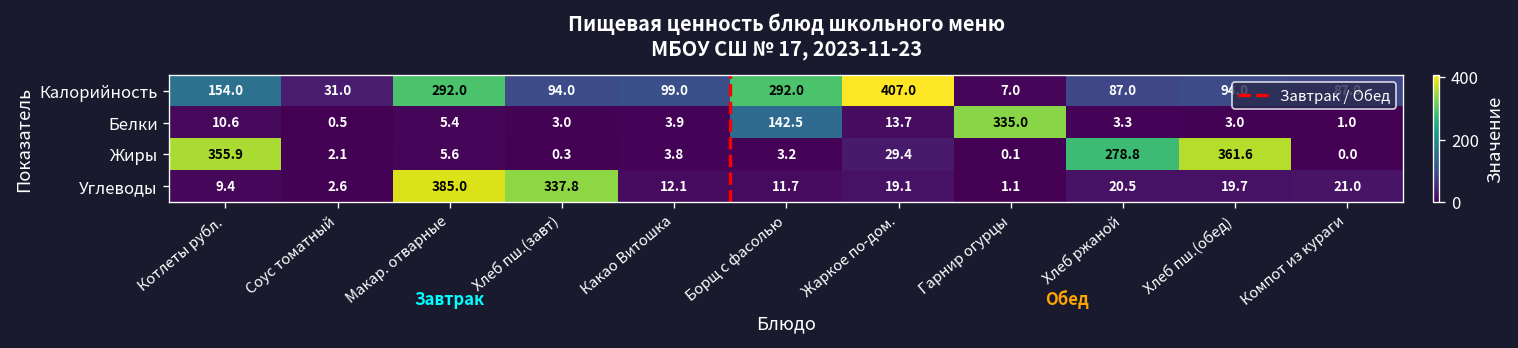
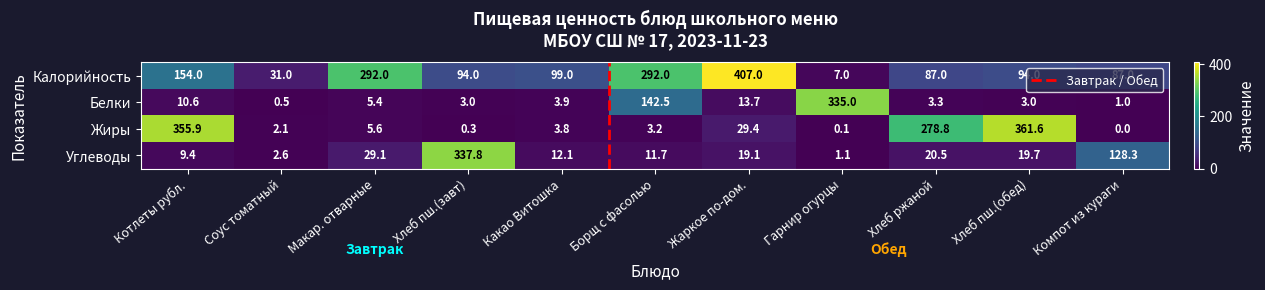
  {
    "Калорийность": {
      "Котлеты рубл.": 154.0,
      "Соус томатный": 31.0,
      "Макар. отварные": 292.0,
      "Хлеб пш.(завт)": 94.0,
      "Какао Витошка": 99.0,
      "Борщ с фасолью": 292.0,
      "Жаркое по-дом.": 407.0,
      "Гарнир огурцы": 7.0,
      "Хлеб ржаной": 87.0
    },
    "Белки": {
      "Котлеты рубл.": 10.6,
      "Соус томатный": 0.5,
      "Макар. отварные": 5.4,
      "Хлеб пш.(завт)": 3.0,
      "Какао Витошка": 3.9,
      "Борщ с фасолью": 142.5,
      "Жаркое по-дом.": 13.7,
      "Гарнир огурцы": 335.0,
      "Хлеб ржаной": 3.3,
      "Хлеб пш.(обед)": 3.0,
      "Компот из кураги": 1.0
    },
    "Жиры": {
      "Котлеты рубл.": 355.9,
      "Соус томатный": 2.1,
      "Макар. отварные": 5.6,
      "Хлеб пш.(завт)": 0.3,
      "Какао Витошка": 3.8,
      "Борщ с фасолью": 3.2,
      "Жаркое по-дом.": 29.4,
      "Гарнир огурцы": 0.1,
      "Хлеб ржаной": 278.8,
      "Хлеб пш.(обед)": 361.6,
      "Компот из кураги": 0.0
    },
    "Углеводы": {
      "Котлеты рубл.": 9.4,
      "Соус томатный": 2.6,
-     "Макар. отварные": 385.0,
+     "Макар. отварные": 29.1,
      "Хлеб пш.(завт)": 337.8,
      "Какао Витошка": 12.1,
      "Борщ с фасолью": 11.7,
      "Жаркое по-дом.": 19.1,
      "Гарнир огурцы": 1.1,
      "Хлеб ржаной": 20.5,
      "Хлеб пш.(обед)": 19.7,
-     "Компот из кураги": 21.0
+     "Компот из кураги": 128.3
    }
  }
